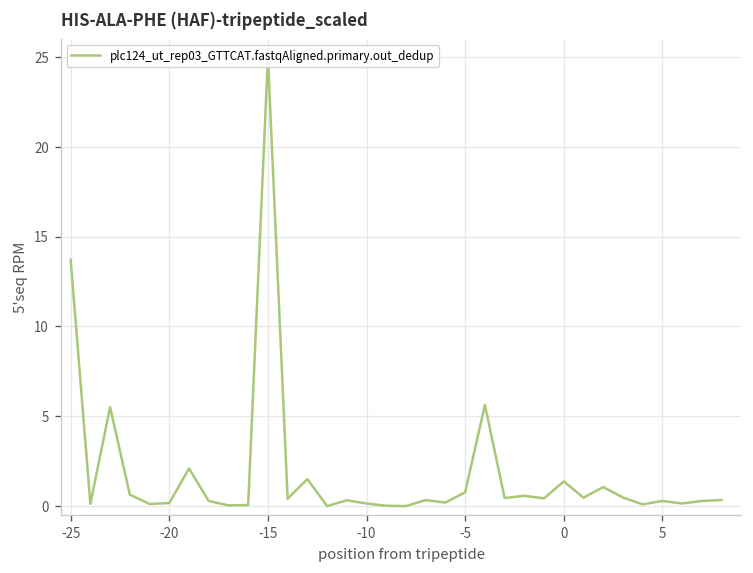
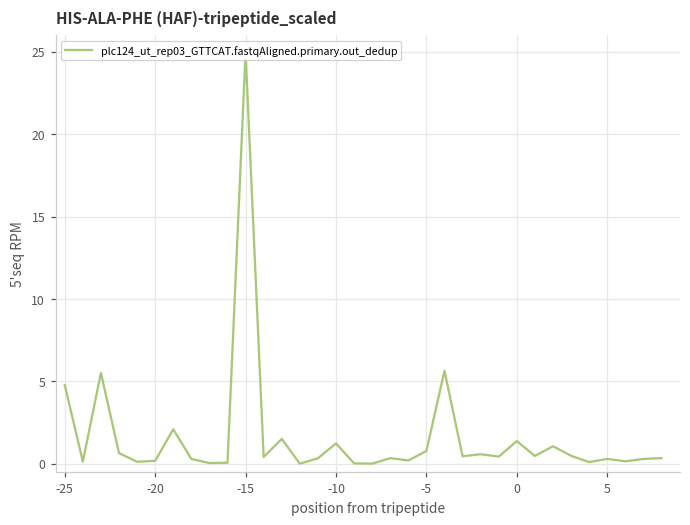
  {
-   "-25": 13.7,
+   "-25": 4.8,
    "-20": 0.2,
-   "-10": 0.1,
+   "-10": 1.2,
    "-5": 0.8,
    "0": 1.4,
    "5": 0.3
  }
